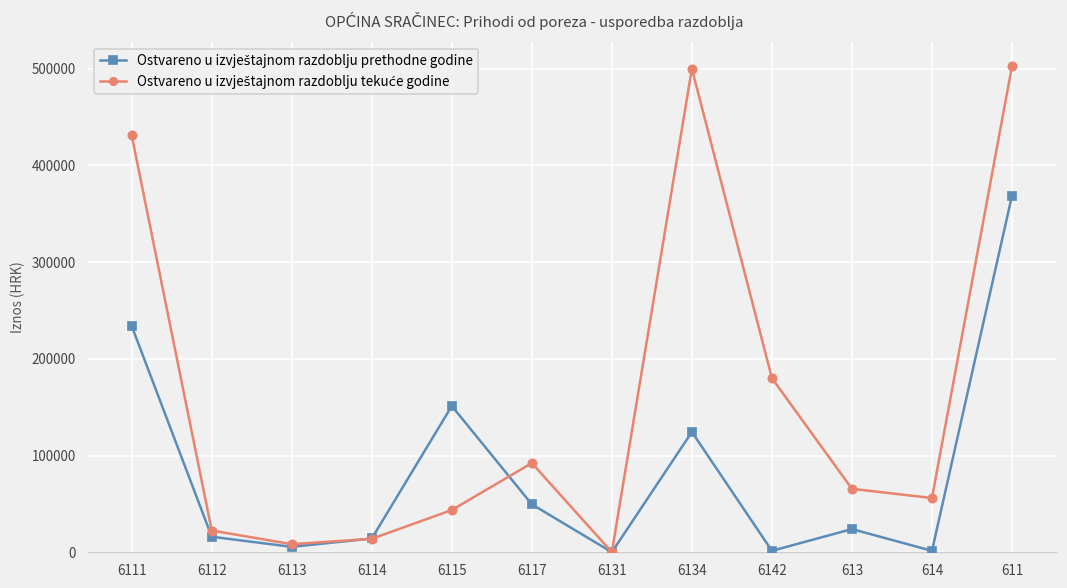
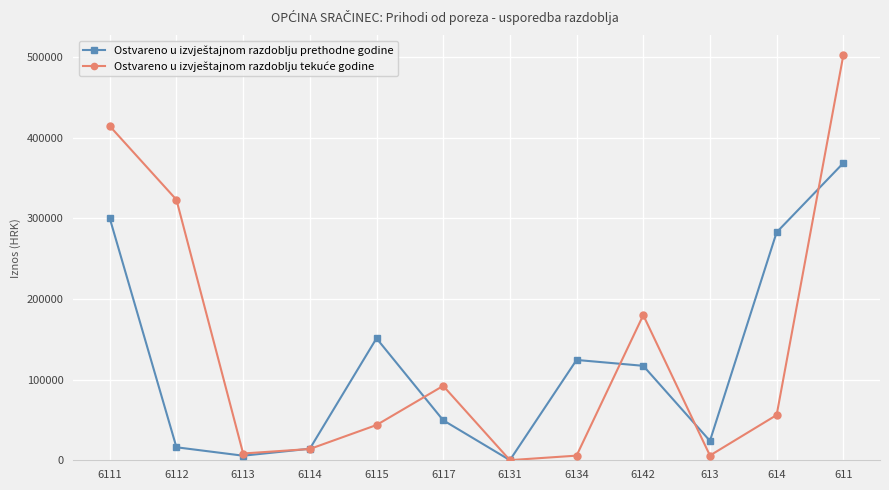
  {
    "Ostvareno u izvještajnom razdoblju prethodne godine": {
-     "6111": 230000,
+     "6111": 300000,
      "6112": 20000,
      "6115": 150000,
      "6117": 50000,
      "6134": 120000,
-     "6142": 0,
+     "6142": 120000,
      "613": 20000,
-     "614": 0,
+     "614": 280000,
      "611": 370000
    },
    "Ostvareno u izvještajnom razdoblju tekuće godine": {
-     "6111": 430000,
-     "6112": 20000,
+     "6111": 410000,
+     "6112": 320000,
      "6115": 40000,
      "6117": 90000,
-     "6134": 500000,
+     "6134": 10000,
      "6142": 180000,
-     "613": 70000,
+     "613": 10000,
      "614": 60000,
      "611": 500000
    }
  }
